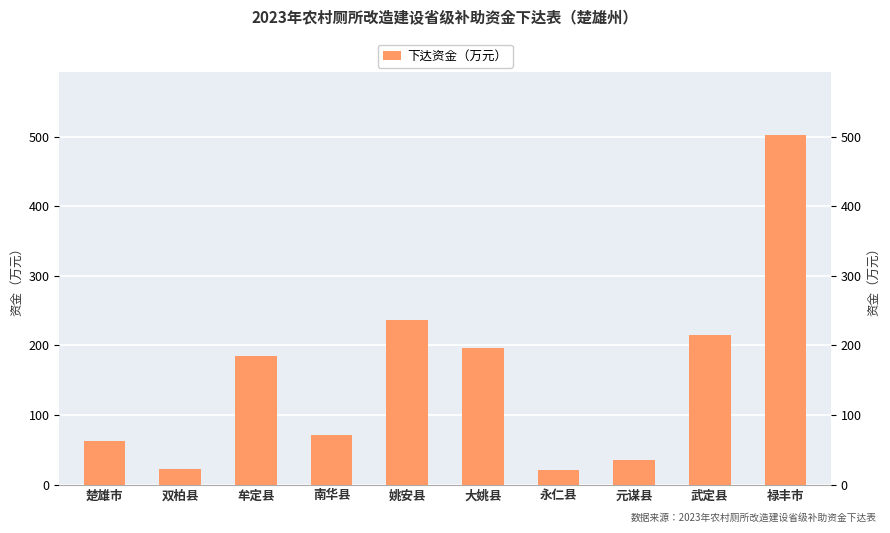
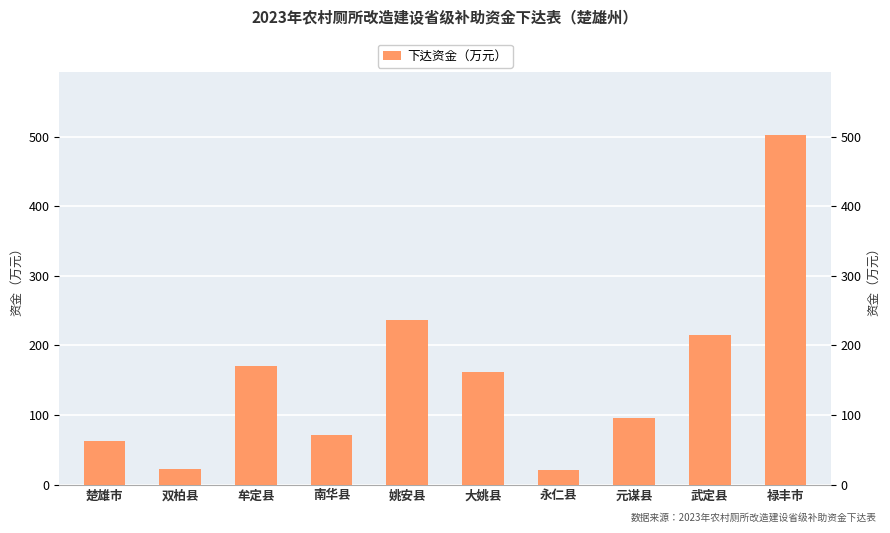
  {
    "楚雄市": 60,
    "双柏县": 20,
-   "牟定县": 190,
+   "牟定县": 170,
    "南华县": 70,
    "姚安县": 240,
-   "大姚县": 200,
+   "大姚县": 160,
    "永仁县": 20,
-   "元谋县": 40,
+   "元谋县": 100,
    "武定县": 220,
    "禄丰市": 500
  }
